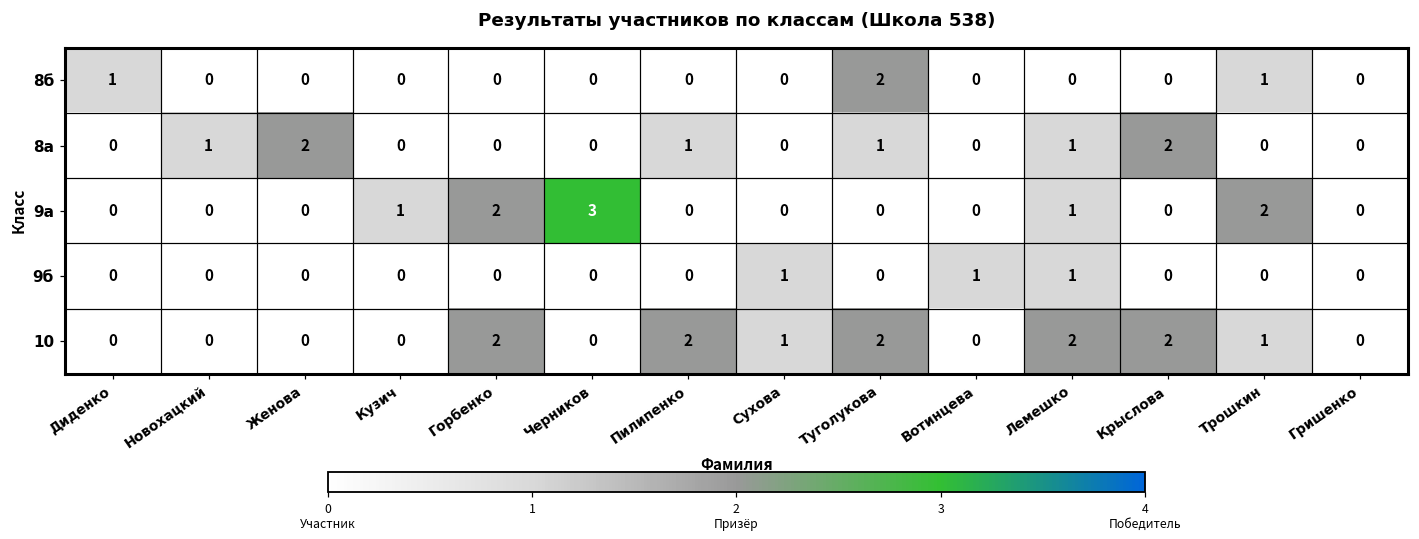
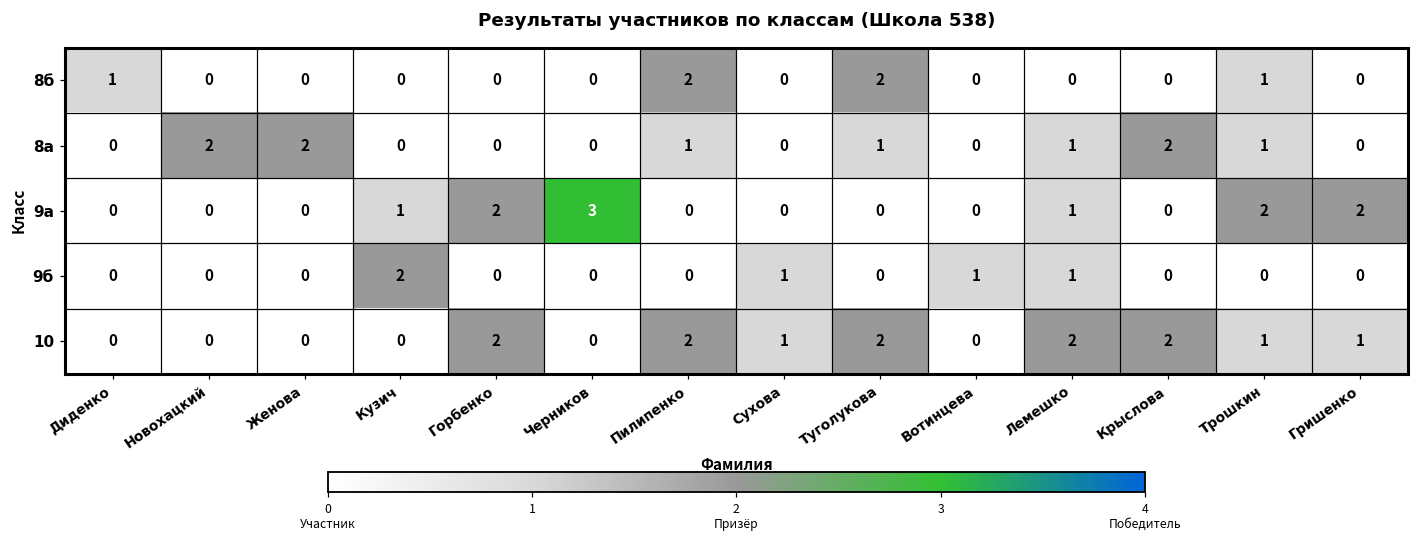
  {
    "8б": {
      "Диденко": 1,
      "Новохацкий": 0,
      "Женова": 0,
      "Кузич": 0,
      "Горбенко": 0,
      "Черников": 0,
-     "Пилипенко": 0,
+     "Пилипенко": 2,
      "Сухова": 0,
      "Туголукова": 2,
      "Вотинцева": 0,
      "Лемешко": 0,
      "Крыслова": 0,
      "Трошкин": 1,
      "Гришенко": 0
    },
    "8а": {
      "Диденко": 0,
-     "Новохацкий": 1,
+     "Новохацкий": 2,
      "Женова": 2,
      "Кузич": 0,
      "Горбенко": 0,
      "Черников": 0,
      "Пилипенко": 1,
      "Сухова": 0,
      "Туголукова": 1,
      "Вотинцева": 0,
      "Лемешко": 1,
      "Крыслова": 2,
-     "Трошкин": 0,
+     "Трошкин": 1,
      "Гришенко": 0
    },
    "9а": {
      "Диденко": 0,
      "Новохацкий": 0,
      "Женова": 0,
      "Кузич": 1,
      "Горбенко": 2,
      "Черников": 3,
      "Пилипенко": 0,
      "Сухова": 0,
      "Туголукова": 0,
      "Вотинцева": 0,
      "Лемешко": 1,
      "Крыслова": 0,
      "Трошкин": 2,
-     "Гришенко": 0
+     "Гришенко": 2
    },
    "9б": {
      "Диденко": 0,
      "Новохацкий": 0,
      "Женова": 0,
-     "Кузич": 0,
+     "Кузич": 2,
      "Горбенко": 0,
      "Черников": 0,
      "Пилипенко": 0,
      "Сухова": 1,
      "Туголукова": 0,
      "Вотинцева": 1,
      "Лемешко": 1,
      "Крыслова": 0,
      "Трошкин": 0,
      "Гришенко": 0
    },
    "10": {
      "Диденко": 0,
      "Новохацкий": 0,
      "Женова": 0,
      "Кузич": 0,
      "Горбенко": 2,
      "Черников": 0,
      "Пилипенко": 2,
      "Сухова": 1,
      "Туголукова": 2,
      "Вотинцева": 0,
      "Лемешко": 2,
      "Крыслова": 2,
      "Трошкин": 1,
-     "Гришенко": 0
+     "Гришенко": 1
    }
  }
